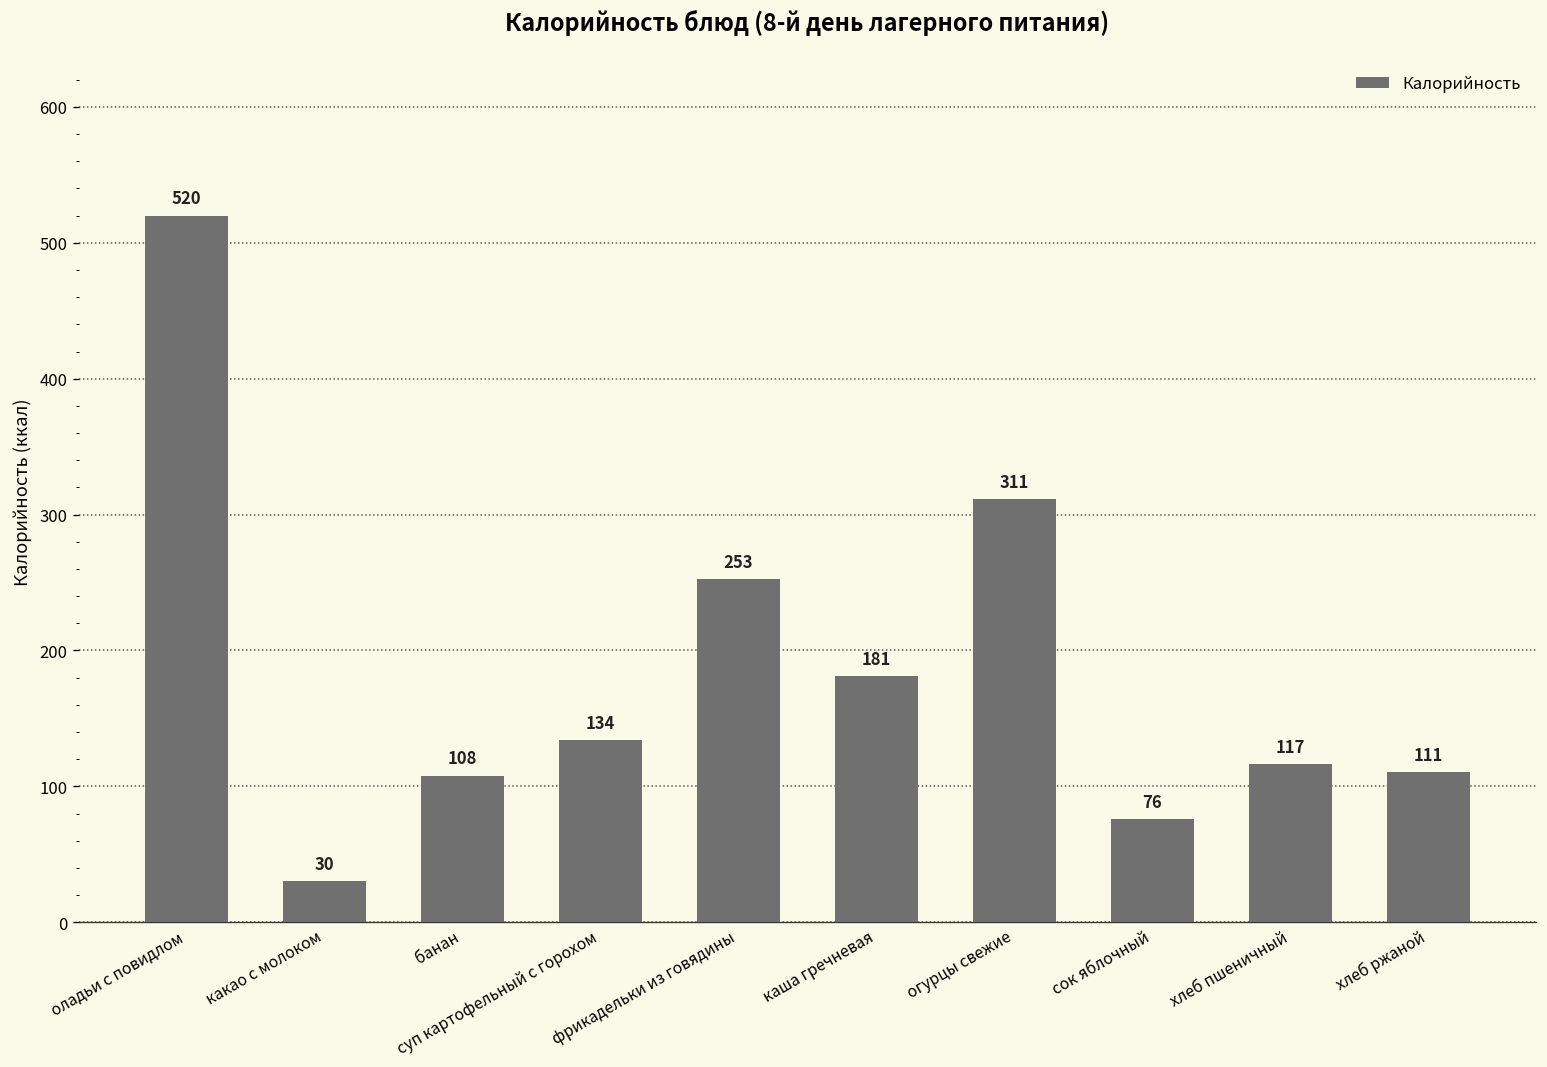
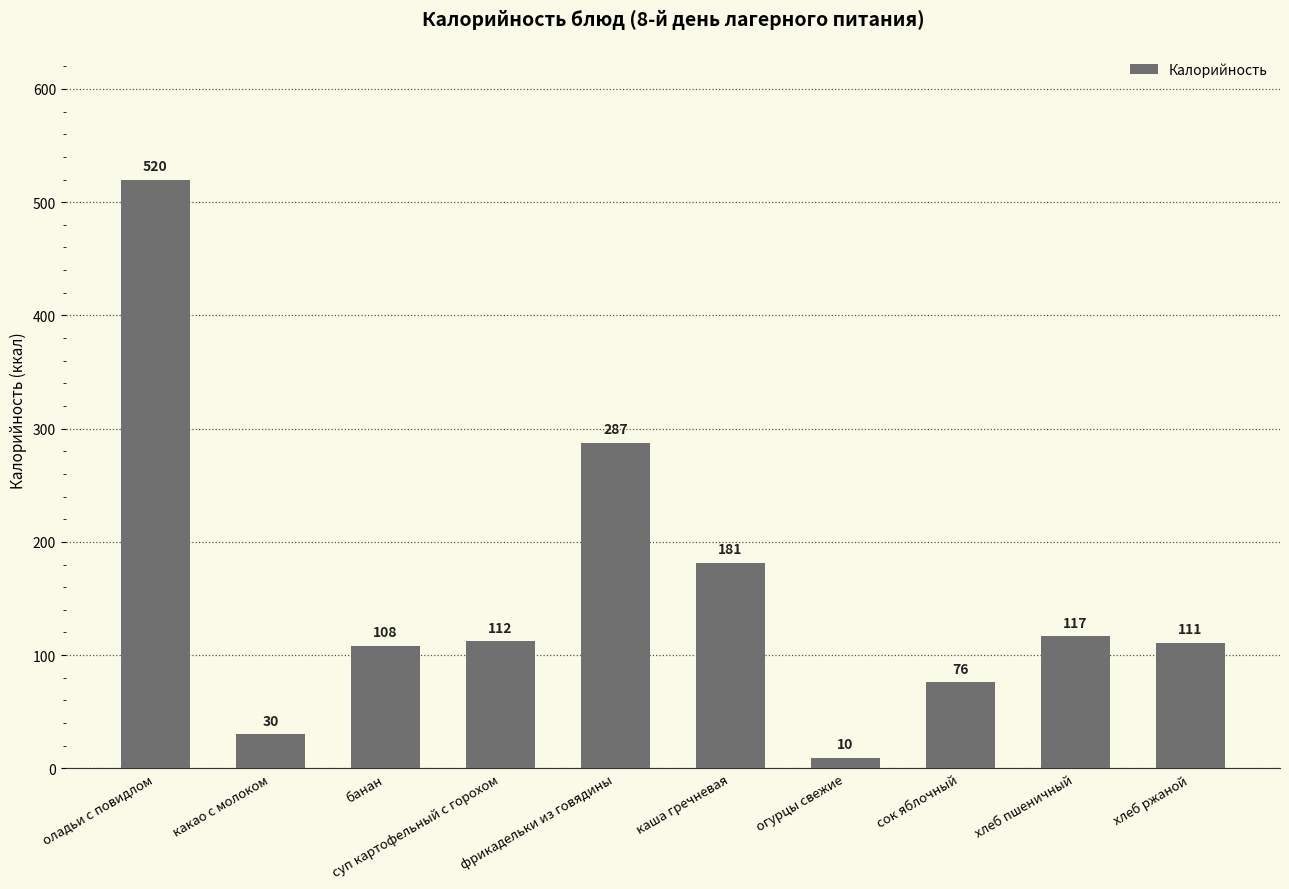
  {
    "оладьи с повидлом": 520,
    "какао с молоком": 30,
    "банан": 108,
-   "суп картофельный с горохом": 134,
-   "фрикадельки из говядины": 253,
+   "суп картофельный с горохом": 112,
+   "фрикадельки из говядины": 287,
    "каша гречневая": 181,
-   "огурцы свежие": 311,
+   "огурцы свежие": 10,
    "сок яблочный": 76,
    "хлеб пшеничный": 117,
    "хлеб ржаной": 111
  }
